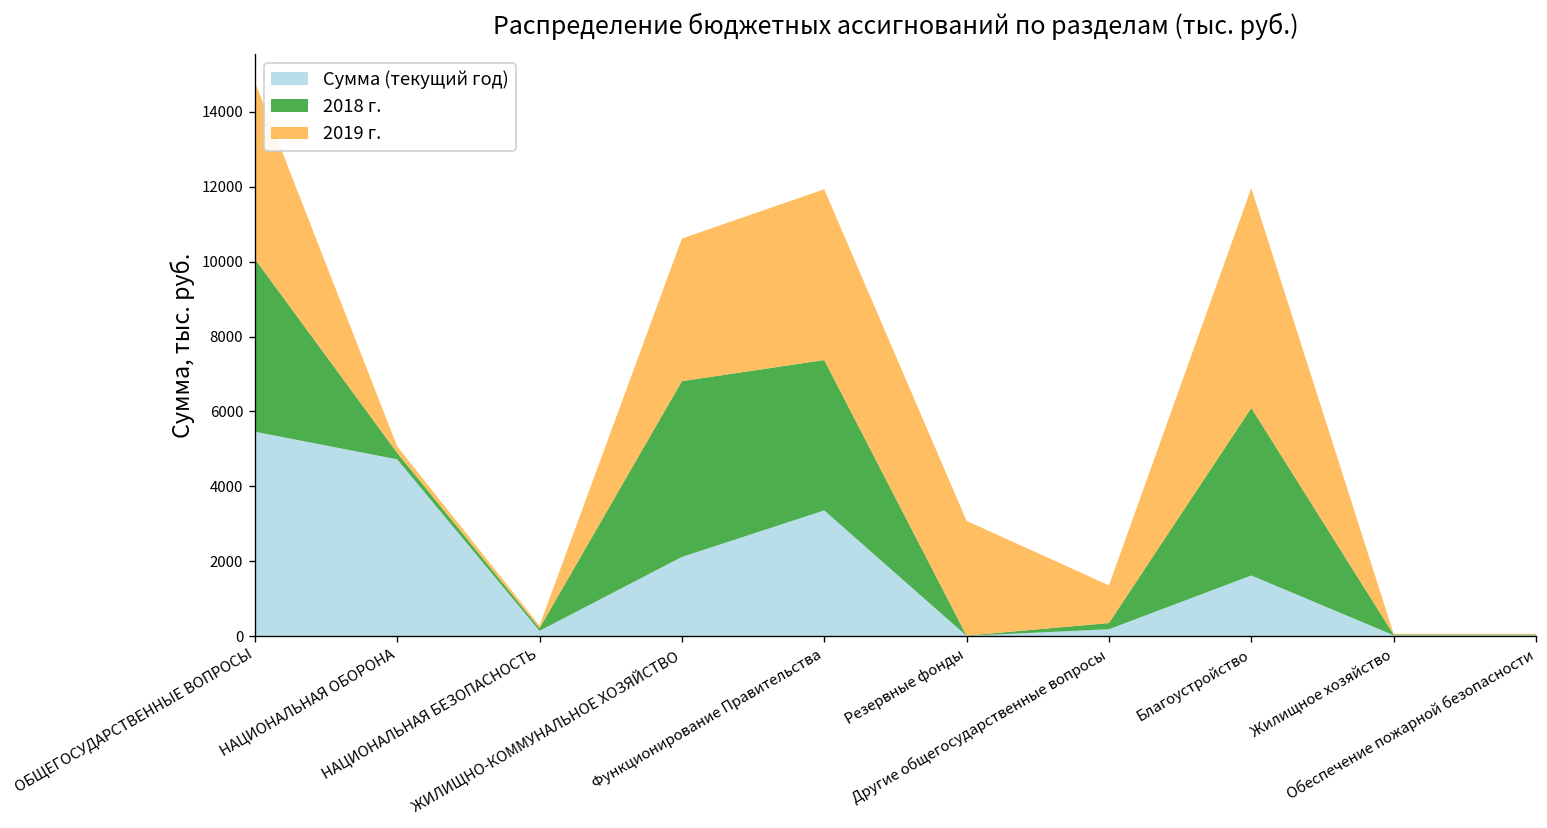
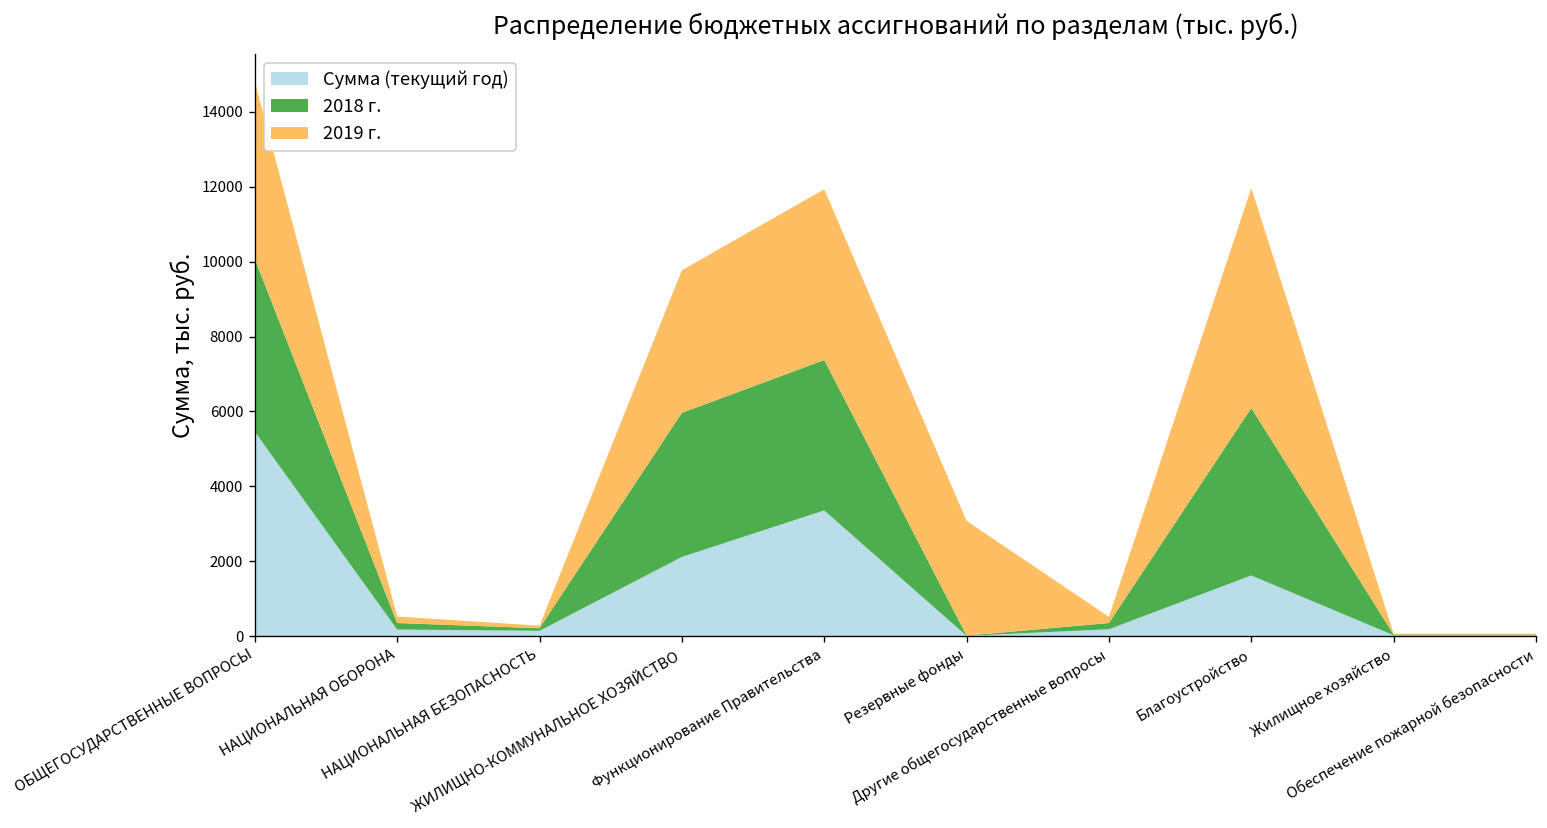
  {
    "Сумма (текущий год)": {
      "ОБЩЕГОСУДАРСТВЕННЫЕ ВОПРОСЫ": 5500,
-     "НАЦИОНАЛЬНАЯ ОБОРОНА": 4700,
+     "НАЦИОНАЛЬНАЯ ОБОРОНА": 200,
      "ЖИЛИЩНО-КОММУНАЛЬНОЕ ХОЗЯЙСТВО": 2100,
      "Функционирование Правительства": 3400,
      "Другие общегосударственные вопросы": 200,
      "Благоустройство": 1600
    },
    "2018 г.": {
      "ОБЩЕГОСУДАРСТВЕННЫЕ ВОПРОСЫ": 4600,
      "НАЦИОНАЛЬНАЯ ОБОРОНА": 200,
-     "ЖИЛИЩНО-КОММУНАЛЬНОЕ ХОЗЯЙСТВО": 4700,
+     "ЖИЛИЩНО-КОММУНАЛЬНОЕ ХОЗЯЙСТВО": 3800,
      "Функционирование Правительства": 4000,
      "Другие общегосударственные вопросы": 200,
      "Благоустройство": 4500
    },
    "2019 г.": {
      "ОБЩЕГОСУДАРСТВЕННЫЕ ВОПРОСЫ": 4700,
      "НАЦИОНАЛЬНАЯ ОБОРОНА": 200,
      "ЖИЛИЩНО-КОММУНАЛЬНОЕ ХОЗЯЙСТВО": 3800,
      "Функционирование Правительства": 4600,
      "Резервные фонды": 3100,
-     "Другие общегосударственные вопросы": 1000,
+     "Другие общегосударственные вопросы": 200,
      "Благоустройство": 5900
    }
  }
